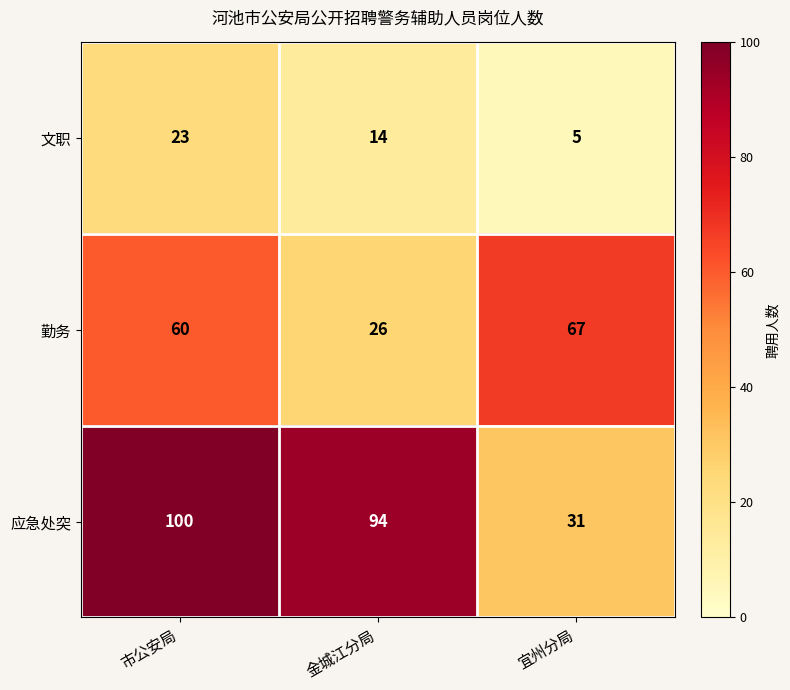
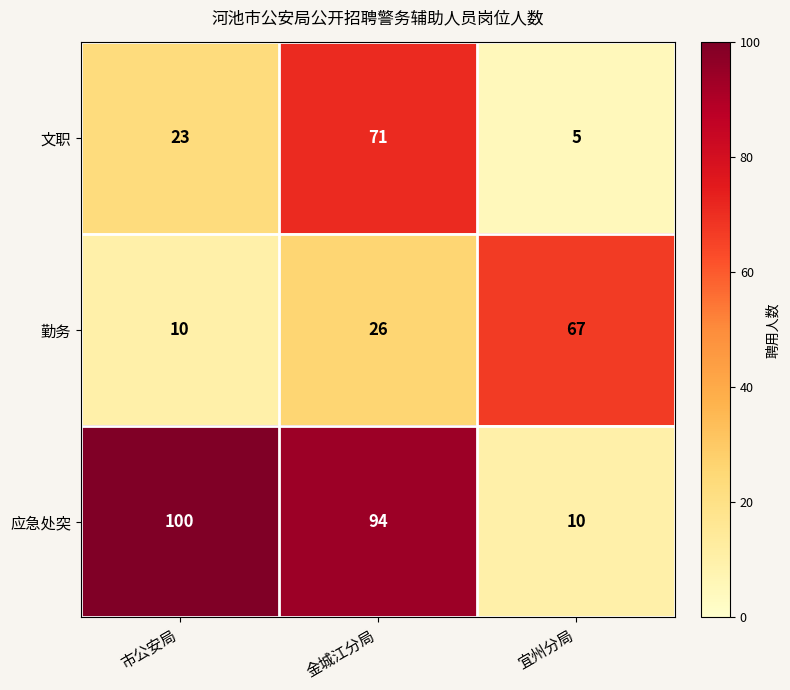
  {
    "文职": {
      "市公安局": 23,
-     "金城江分局": 14,
+     "金城江分局": 71,
      "宜州分局": 5
    },
    "勤务": {
-     "市公安局": 60,
+     "市公安局": 10,
      "金城江分局": 26,
      "宜州分局": 67
    },
    "应急处突": {
      "市公安局": 100,
      "金城江分局": 94,
-     "宜州分局": 31
+     "宜州分局": 10
    }
  }
